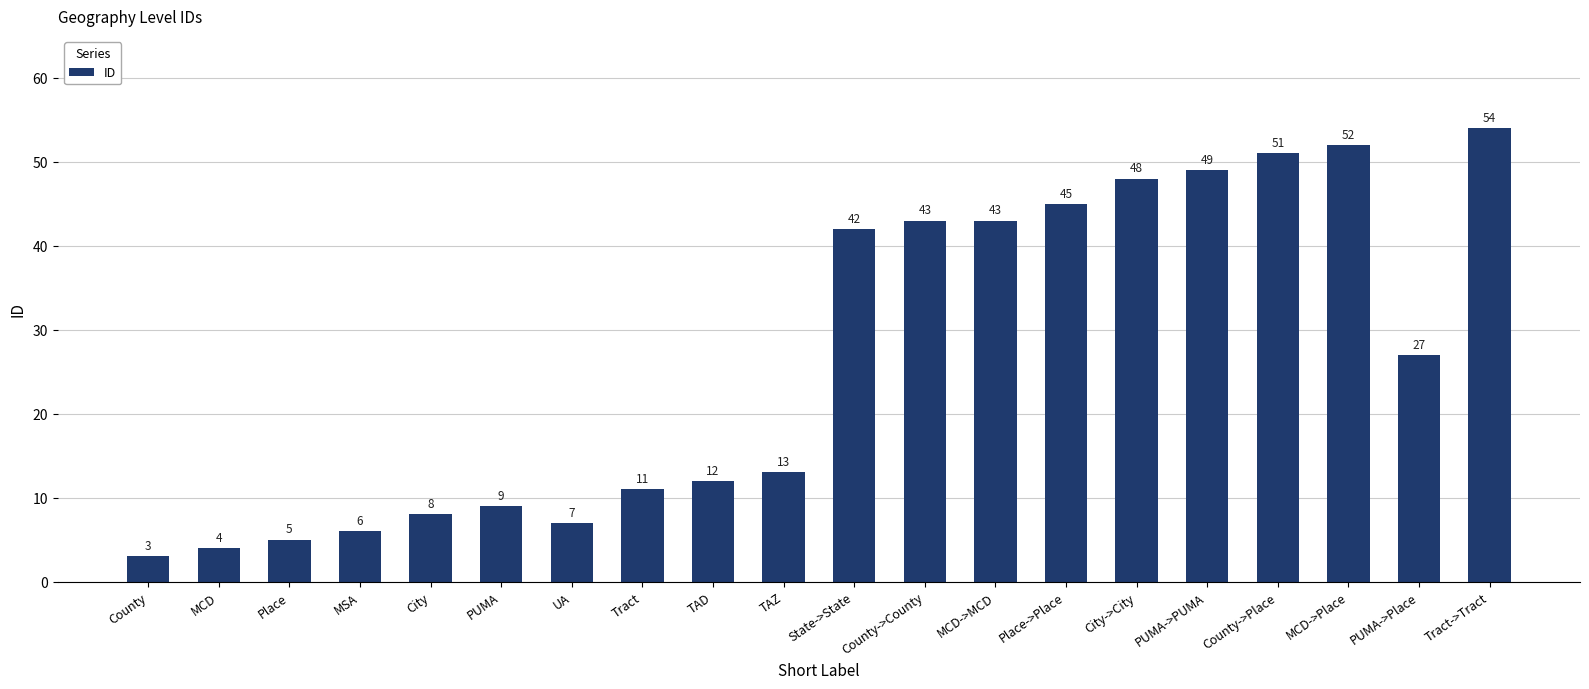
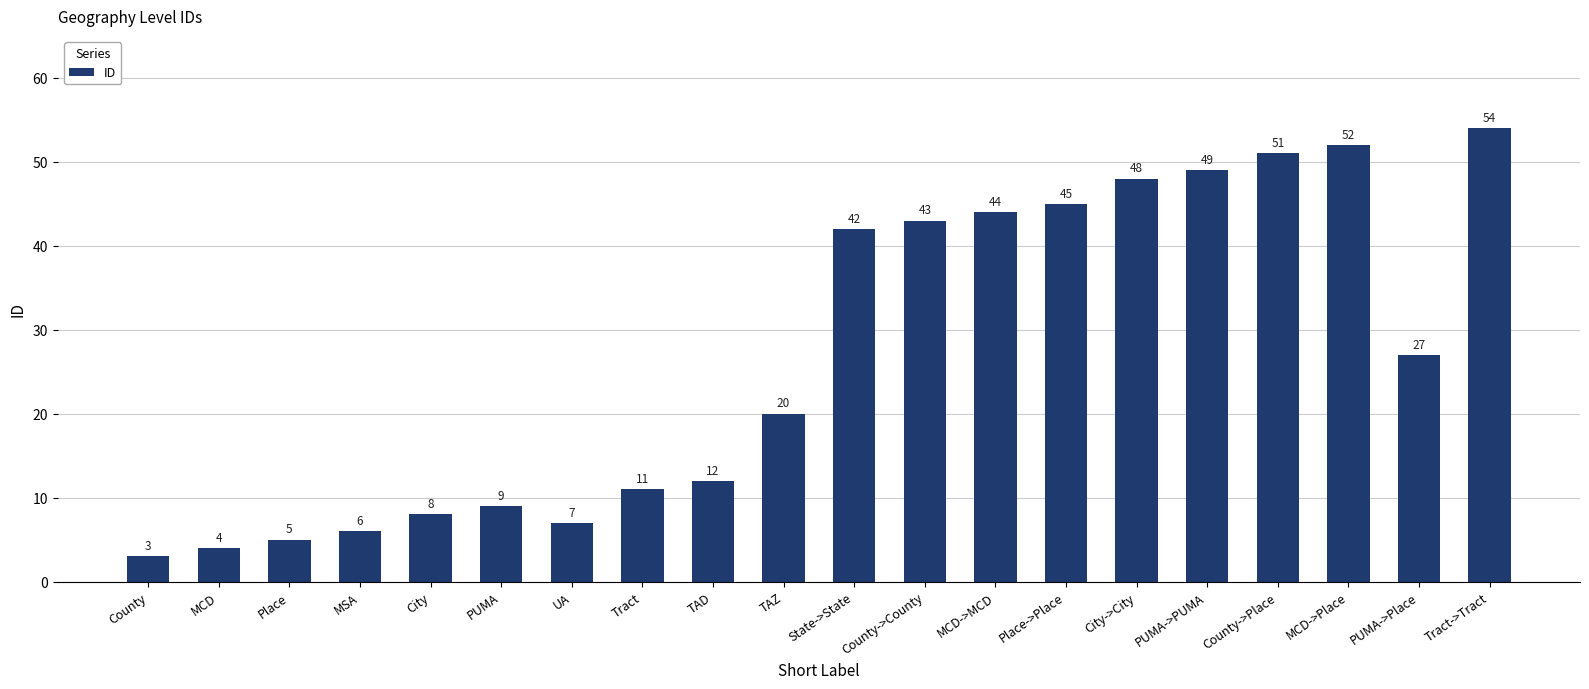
  {
    "County": 3,
    "MCD": 4,
    "Place": 5,
    "MSA": 6,
    "City": 8,
    "PUMA": 9,
    "UA": 7,
    "Tract": 11,
    "TAD": 12,
-   "TAZ": 13,
+   "TAZ": 20,
    "State->State": 42,
    "County->County": 43,
-   "MCD->MCD": 43,
+   "MCD->MCD": 44,
    "Place->Place": 45,
    "City->City": 48,
    "PUMA->PUMA": 49,
    "County->Place": 51,
    "MCD->Place": 52,
    "PUMA->Place": 27,
    "Tract->Tract": 54
  }
